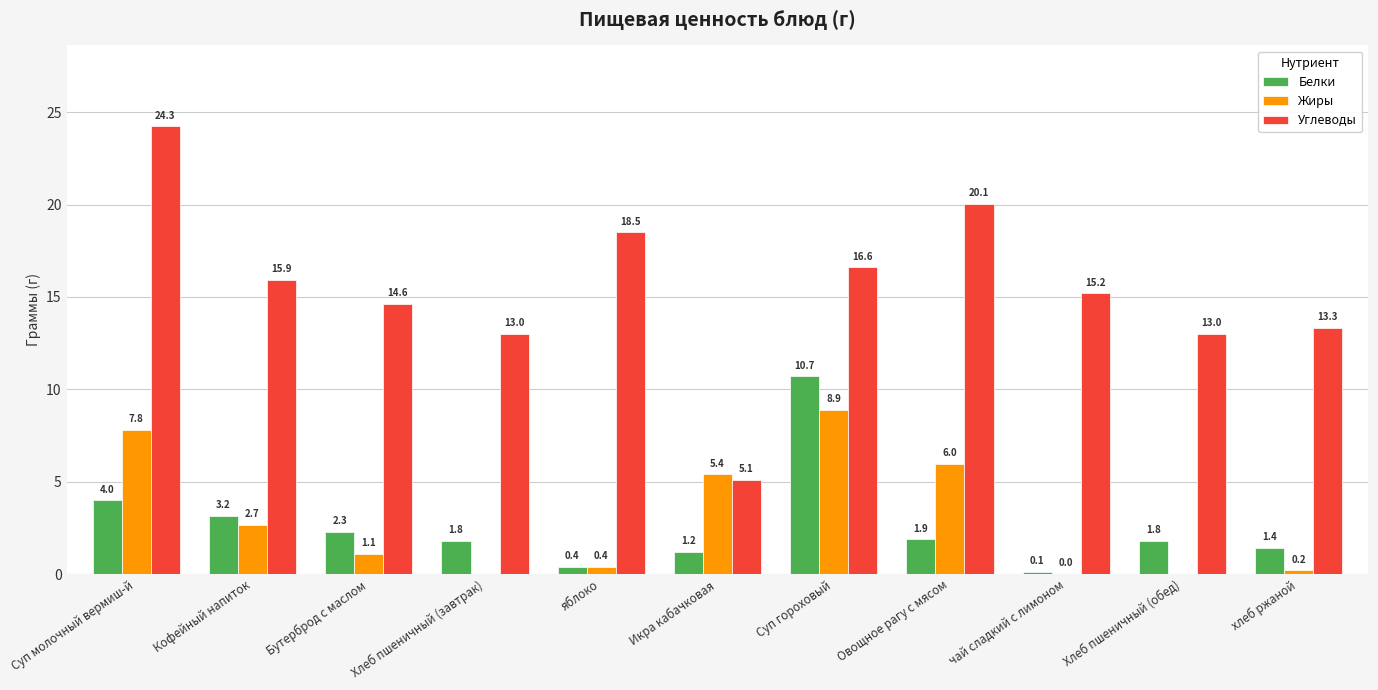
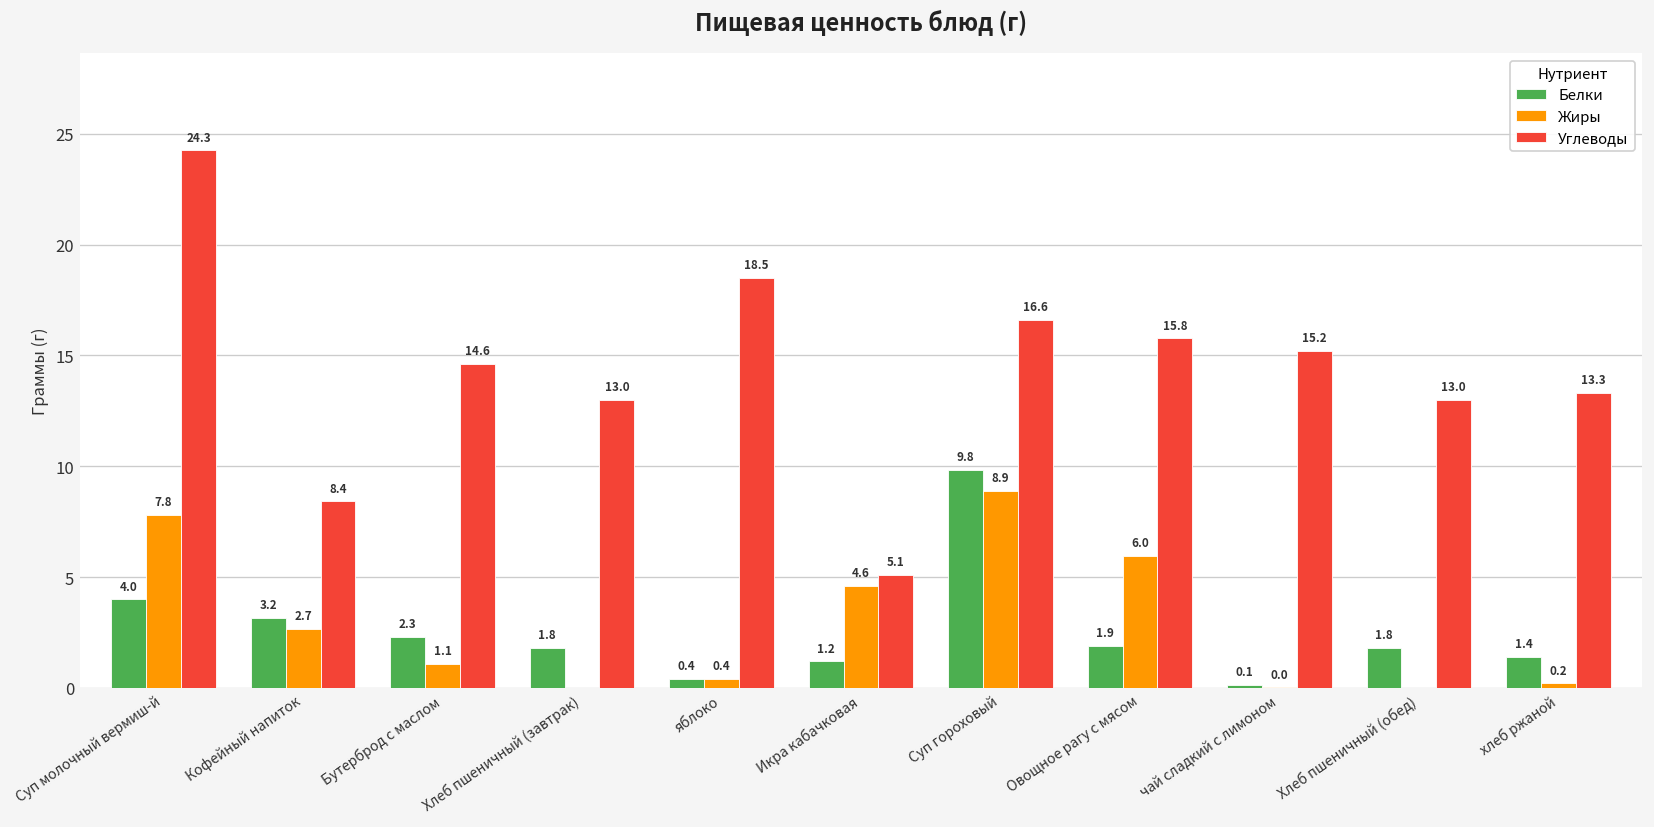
  {
    "Белки": {
      "Суп молочный вермиш-й": 4.0,
      "Кофейный напиток": 3.2,
      "Бутерброд с маслом": 2.3,
      "Хлеб пшеничный (завтрак)": 1.8,
      "яблоко": 0.4,
      "Икра кабачковая": 1.2,
-     "Суп гороховый": 10.7,
+     "Суп гороховый": 9.8,
      "Овощное рагу с мясом": 1.9,
      "чай сладкий с лимоном": 0.1,
      "Хлеб пшеничный (обед)": 1.8,
      "хлеб ржаной": 1.4
    },
    "Жиры": {
      "Суп молочный вермиш-й": 7.8,
      "Кофейный напиток": 2.7,
      "Бутерброд с маслом": 1.1,
      "яблоко": 0.4,
-     "Икра кабачковая": 5.4,
+     "Икра кабачковая": 4.6,
      "Суп гороховый": 8.9,
      "Овощное рагу с мясом": 6.0,
      "чай сладкий с лимоном": 0.0,
      "хлеб ржаной": 0.2
    },
    "Углеводы": {
      "Суп молочный вермиш-й": 24.3,
-     "Кофейный напиток": 15.9,
+     "Кофейный напиток": 8.4,
      "Бутерброд с маслом": 14.6,
      "Хлеб пшеничный (завтрак)": 13.0,
      "яблоко": 18.5,
      "Икра кабачковая": 5.1,
      "Суп гороховый": 16.6,
-     "Овощное рагу с мясом": 20.1,
+     "Овощное рагу с мясом": 15.8,
      "чай сладкий с лимоном": 15.2,
      "Хлеб пшеничный (обед)": 13.0,
      "хлеб ржаной": 13.3
    }
  }
